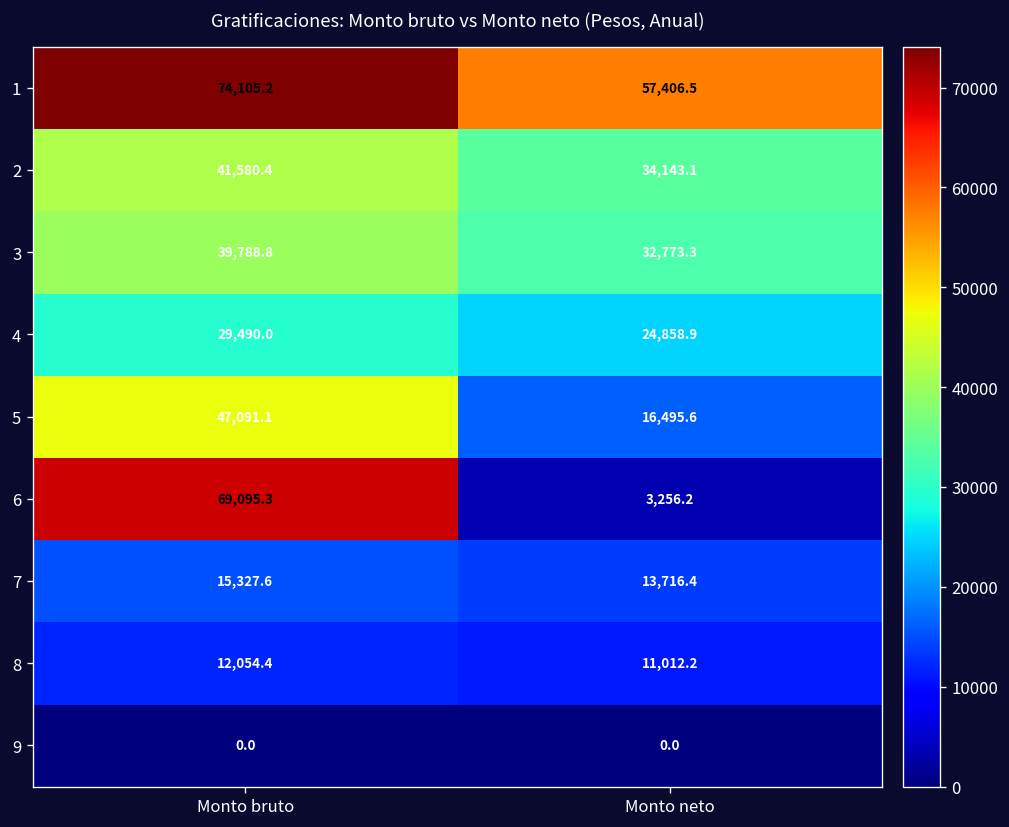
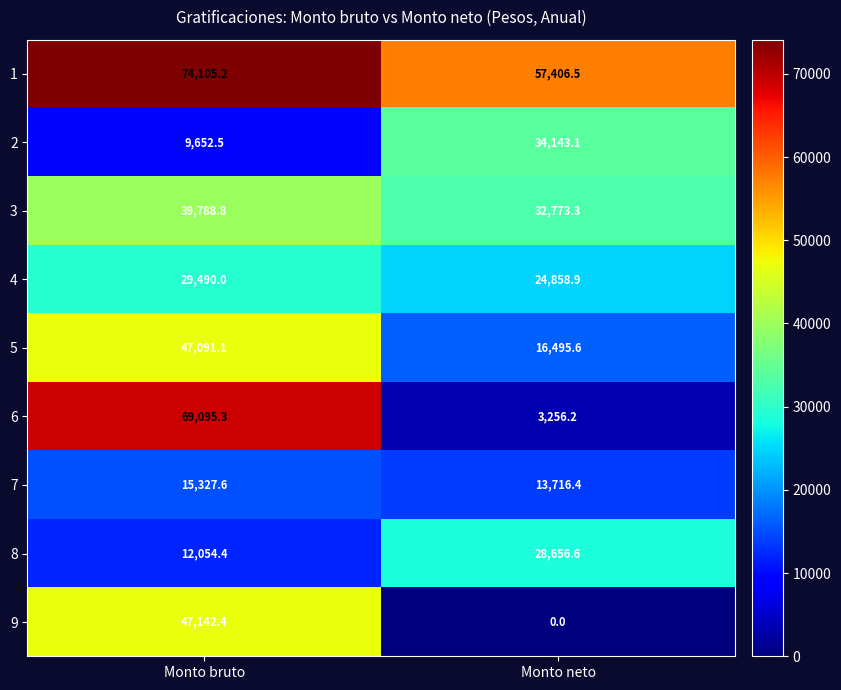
  {
    "1": {
      "Monto bruto": "74,105.2",
      "Monto neto": "57,406.5"
    },
    "2": {
-     "Monto bruto": "41,580.4",
+     "Monto bruto": "9,652.5",
      "Monto neto": "34,143.1"
    },
    "3": {
      "Monto bruto": "39,788.8",
      "Monto neto": "32,773.3"
    },
    "4": {
      "Monto bruto": "29,490.0",
      "Monto neto": "24,858.9"
    },
    "5": {
      "Monto bruto": "47,091.1",
      "Monto neto": "16,495.6"
    },
    "6": {
      "Monto bruto": "69,095.3",
      "Monto neto": "3,256.2"
    },
    "7": {
      "Monto bruto": "15,327.6",
      "Monto neto": "13,716.4"
    },
    "8": {
      "Monto bruto": "12,054.4",
-     "Monto neto": "11,012.2"
+     "Monto neto": "28,656.6"
    },
    "9": {
-     "Monto bruto": "0.0",
+     "Monto bruto": "47,142.4",
      "Monto neto": "0.0"
    }
  }
